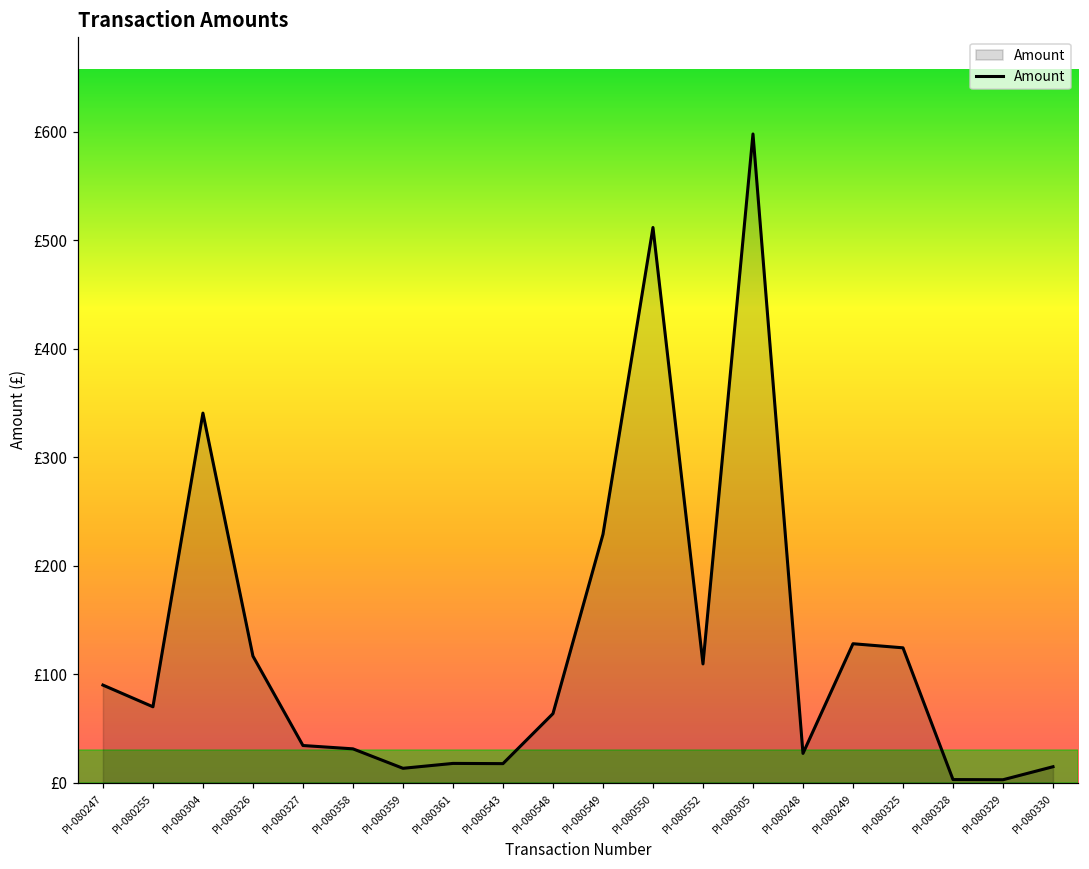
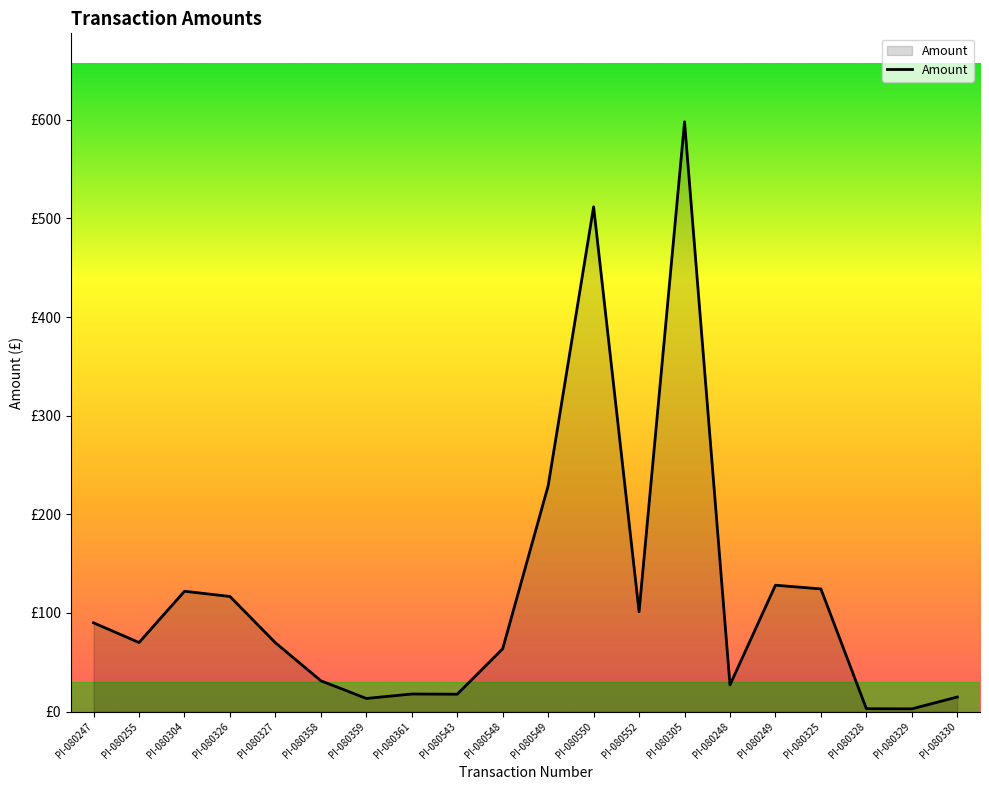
  {
    "PI-080247": "£90",
    "PI-080255": "£70",
-   "PI-080304": "£340",
+   "PI-080304": "£120",
    "PI-080326": "£120",
-   "PI-080327": "£30",
+   "PI-080327": "£70",
    "PI-080358": "£30",
    "PI-080548": "£60",
    "PI-080549": "£230",
    "PI-080550": "£510",
-   "PI-080552": "£110",
+   "PI-080552": "£100",
    "PI-080305": "£600",
    "PI-080249": "£130",
    "PI-080325": "£120"
  }
